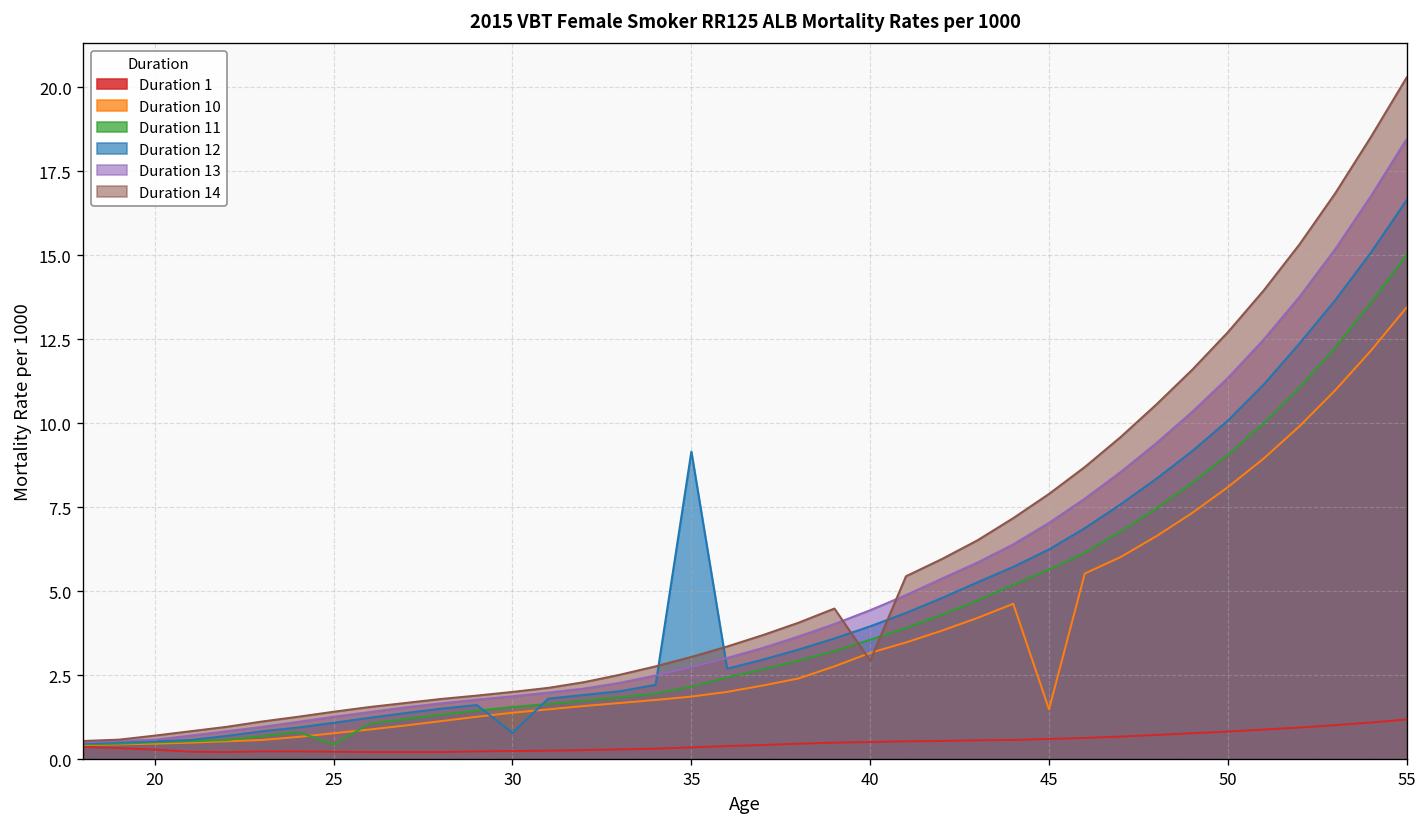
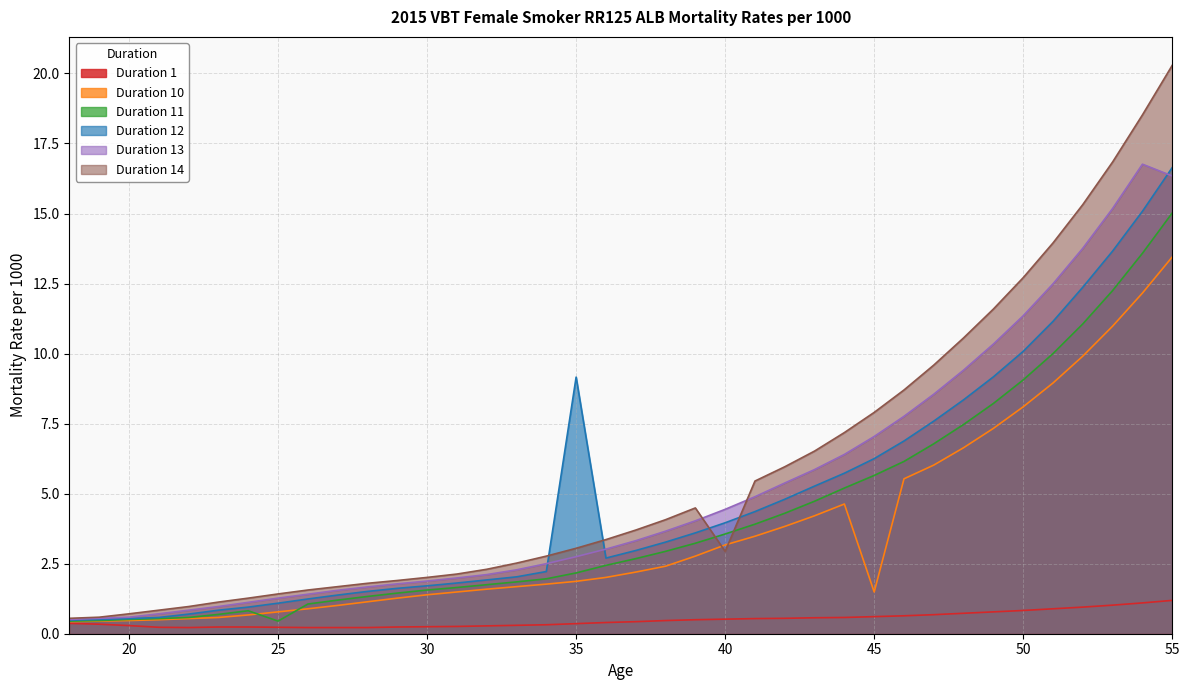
  {
    "Duration 1": {
      "20": 0.3,
      "25": 0.2,
      "30": 0.3,
      "35": 0.4,
      "40": 0.5,
      "45": 0.6,
      "50": 0.8,
      "55": 1.2
    },
    "Duration 10": {
      "25": 0.8,
      "30": 1.4,
      "35": 1.9,
      "40": 3.2,
      "45": 1.5,
      "50": 8.1,
      "55": 13.5
    },
    "Duration 11": {
      "25": 0.5,
      "30": 1.6,
      "35": 2.2,
      "40": 3.6,
      "45": 5.7,
      "50": 9.1,
      "55": 15.0
    },
    "Duration 12": {
      "25": 1.1,
-     "30": 0.8,
+     "30": 1.7,
      "35": 9.2,
      "40": 4.0,
      "45": 6.3,
      "50": 10.1,
      "55": 16.6
    },
    "Duration 13": {
      "25": 1.3,
      "30": 1.9,
      "35": 2.8,
      "40": 4.4,
      "45": 7.0,
      "50": 11.4,
-     "55": 18.5
+     "55": 16.3
    },
    "Duration 14": {
      "20": 0.7,
      "25": 1.4,
      "30": 2.0,
      "35": 3.1,
      "40": 2.9,
      "45": 7.9,
      "50": 12.7,
      "55": 20.3
    }
  }
